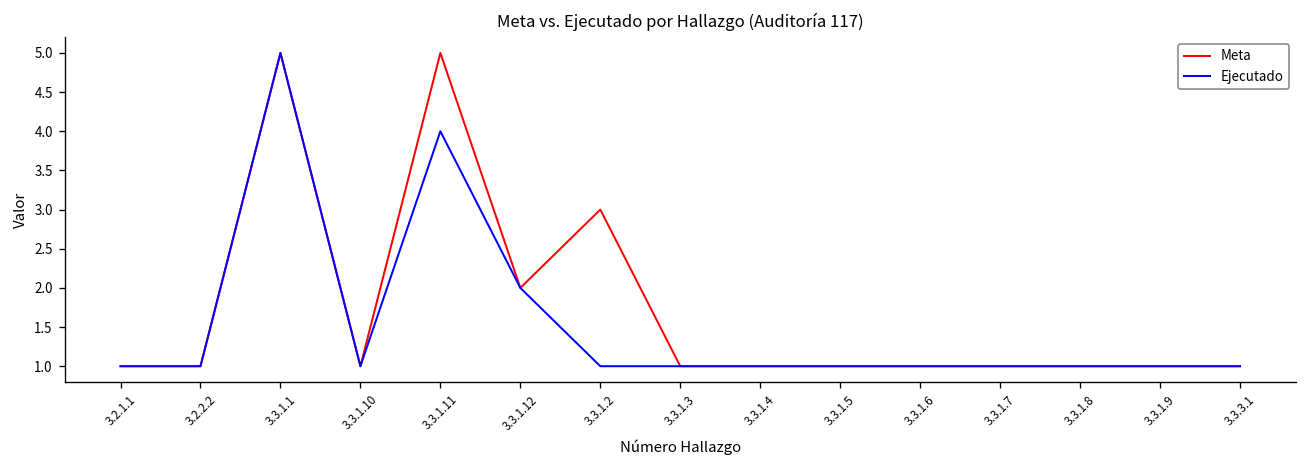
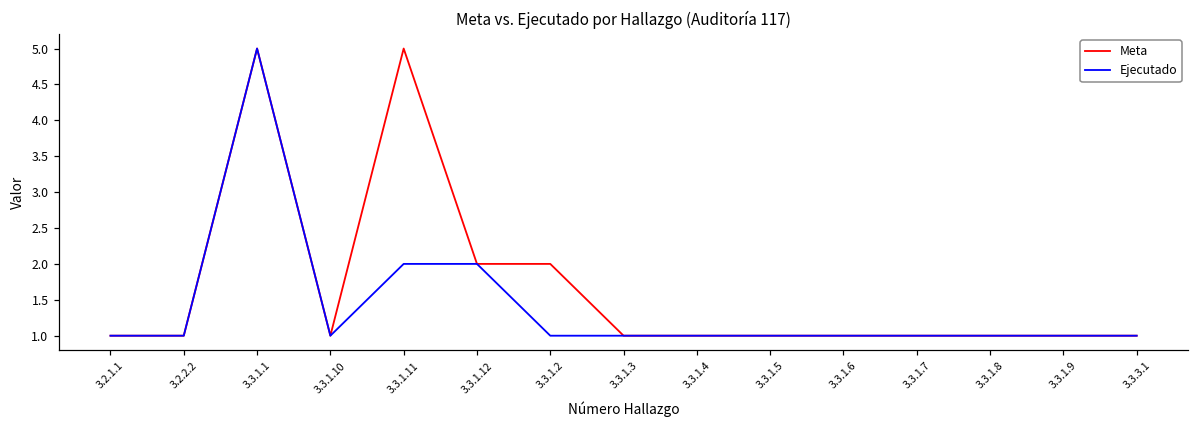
  {
    "Meta": {
      "3.3.1.11": 5,
-     "3.3.1.2": 3
+     "3.3.1.2": 2
    },
    "Ejecutado": {
-     "3.3.1.11": 4,
+     "3.3.1.11": 2,
      "3.3.1.2": 1
    }
  }
